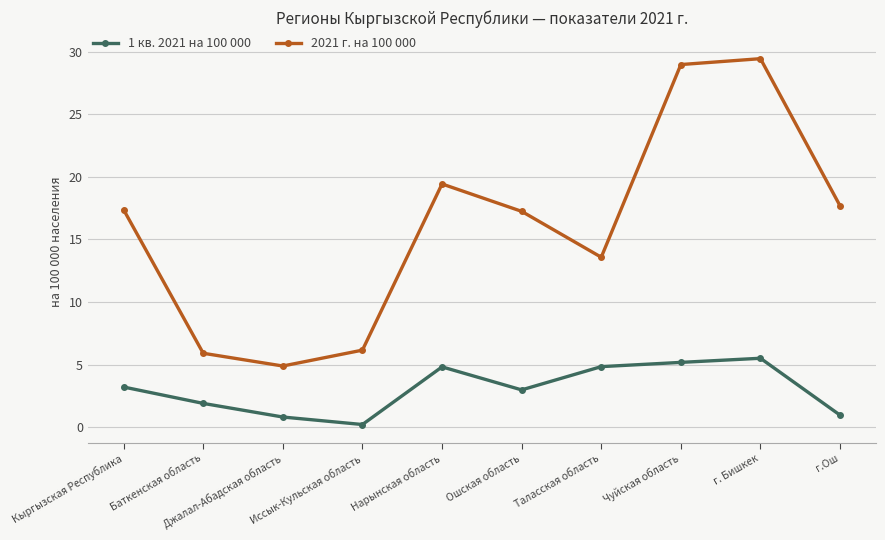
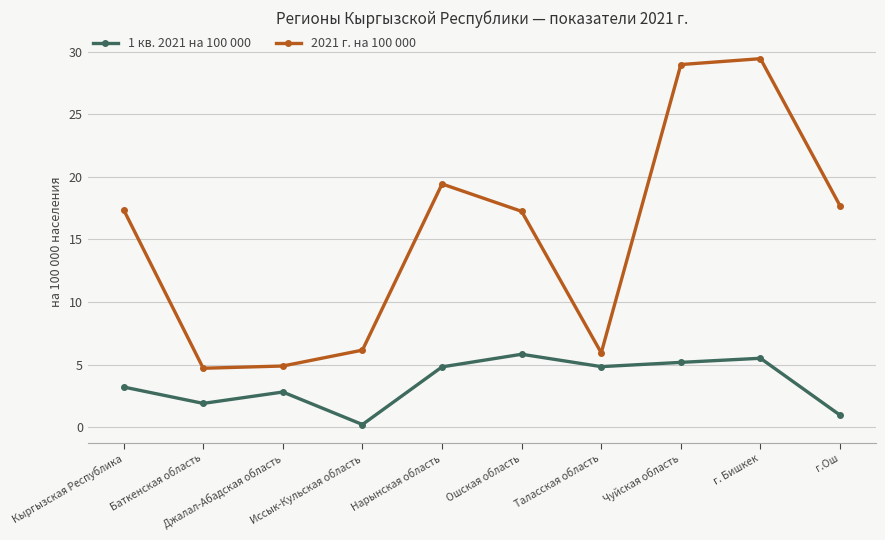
  {
    "1 кв. 2021 на 100 000": {
      "Кыргызская Республика": 3.2,
      "Баткенская область": 1.9,
-     "Джалал-Абадская область": 0.8,
+     "Джалал-Абадская область": 2.8,
      "Иссык-Кульская область": 0.2,
      "Нарынская область": 4.8,
-     "Ошская область": 3.0,
+     "Ошская область": 5.8,
      "Таласская область": 4.8,
      "Чуйская область": 5.2,
      "г. Бишкек": 5.5,
      "г.Ош": 1.0
    },
    "2021 г. на 100 000": {
      "Кыргызская Республика": 17.4,
-     "Баткенская область": 5.9,
+     "Баткенская область": 4.7,
      "Джалал-Абадская область": 4.9,
      "Иссык-Кульская область": 6.2,
      "Нарынская область": 19.4,
      "Ошская область": 17.3,
-     "Таласская область": 13.6,
+     "Таласская область": 5.9,
      "Чуйская область": 29.0,
      "г. Бишкек": 29.5,
      "г.Ош": 17.7
    }
  }
